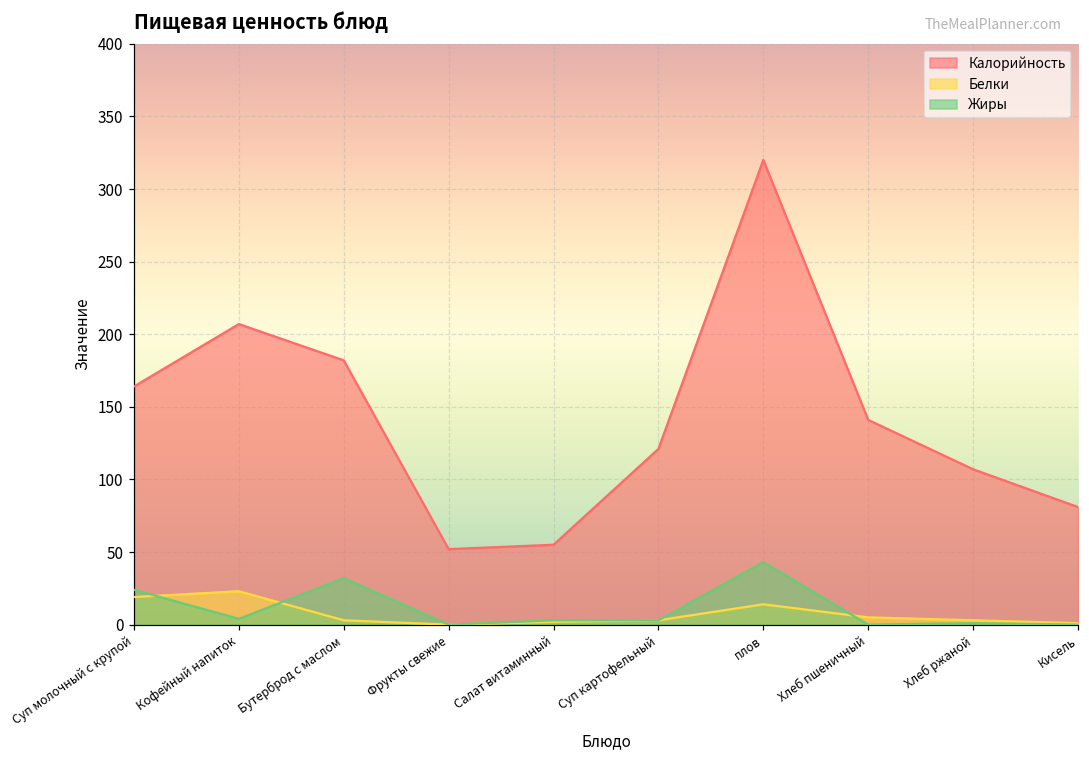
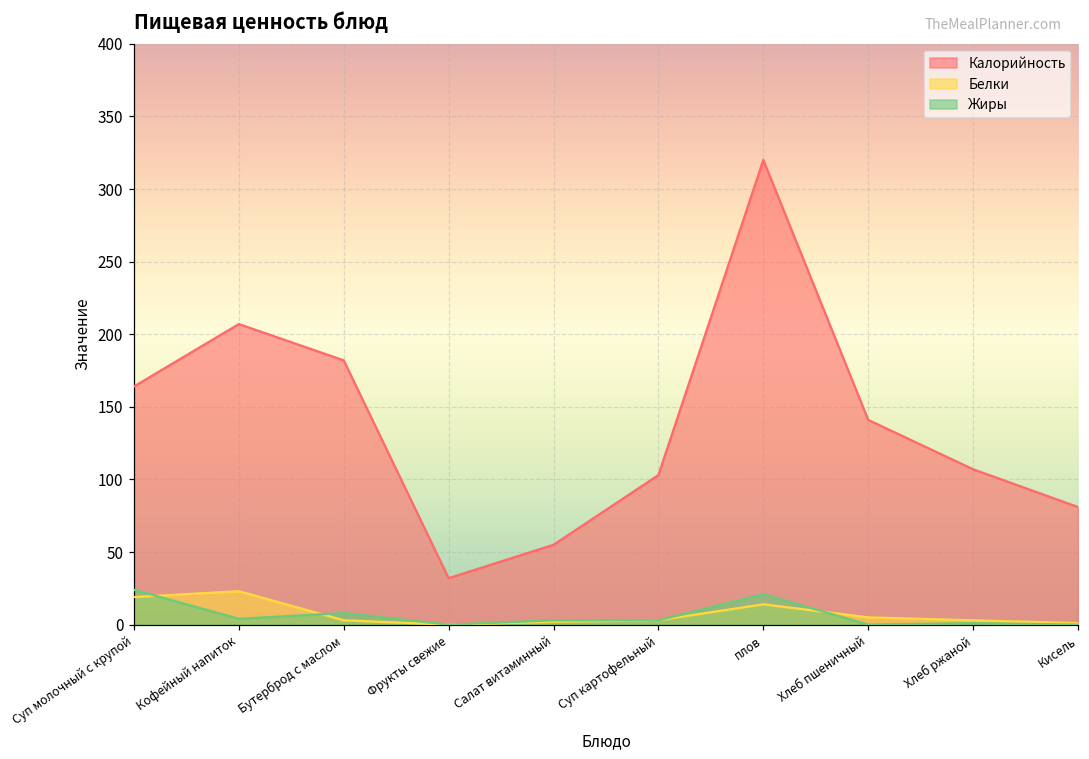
  {
    "Калорийность": {
      "Суп молочный с крупой": 164,
      "Кофейный напиток": 207,
      "Бутерброд с маслом": 182,
-     "Фрукты свежие": 52,
+     "Фрукты свежие": 32,
      "Салат витаминный": 55,
-     "Суп картофельный": 121,
+     "Суп картофельный": 103,
      "плов": 320,
      "Хлеб пшеничный": 141,
      "Хлеб ржаной": 107,
      "Кисель": 81
    },
    "Белки": {
      "Суп молочный с крупой": 19,
      "Кофейный напиток": 23,
      "Бутерброд с маслом": 3,
      "плов": 14,
      "Хлеб пшеничный": 5,
      "Хлеб ржаной": 3
    },
    "Жиры": {
      "Суп молочный с крупой": 24,
      "Кофейный напиток": 4,
-     "Бутерброд с маслом": 32,
-     "плов": 43,
+     "Бутерброд с маслом": 8,
+     "плов": 21,
      "Хлеб пшеничный": 0,
      "Хлеб ржаной": 1
    }
  }
